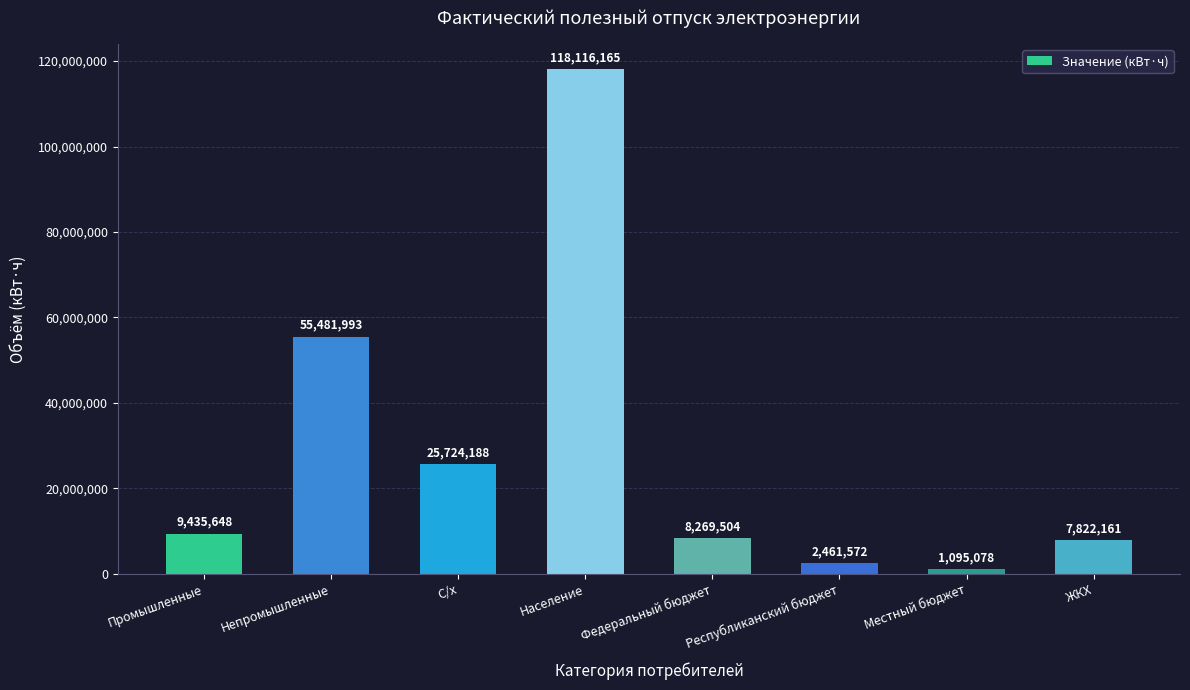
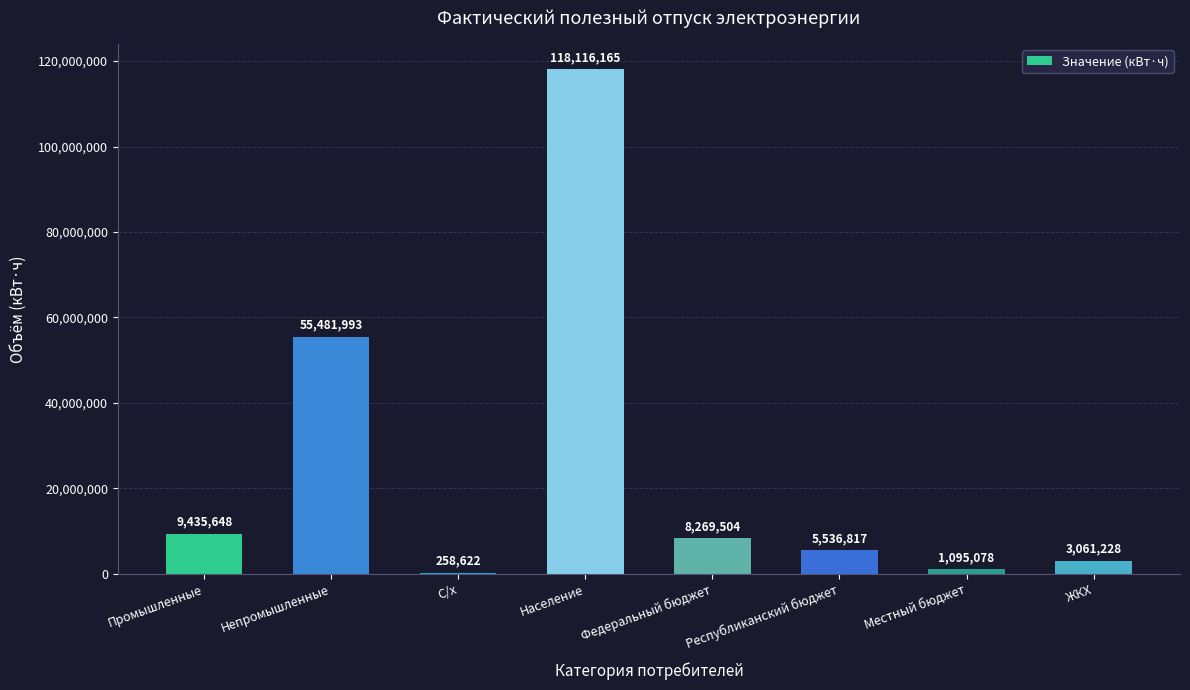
  {
    "Промышленные": "9,435,648",
    "Непромышленные": "55,481,993",
-   "С/х": "25,724,188",
+   "С/х": "258,622",
    "Население": "118,116,165",
    "Федеральный бюджет": "8,269,504",
-   "Республиканский бюджет": "2,461,572",
+   "Республиканский бюджет": "5,536,817",
    "Местный бюджет": "1,095,078",
-   "ЖКХ": "7,822,161"
+   "ЖКХ": "3,061,228"
  }
